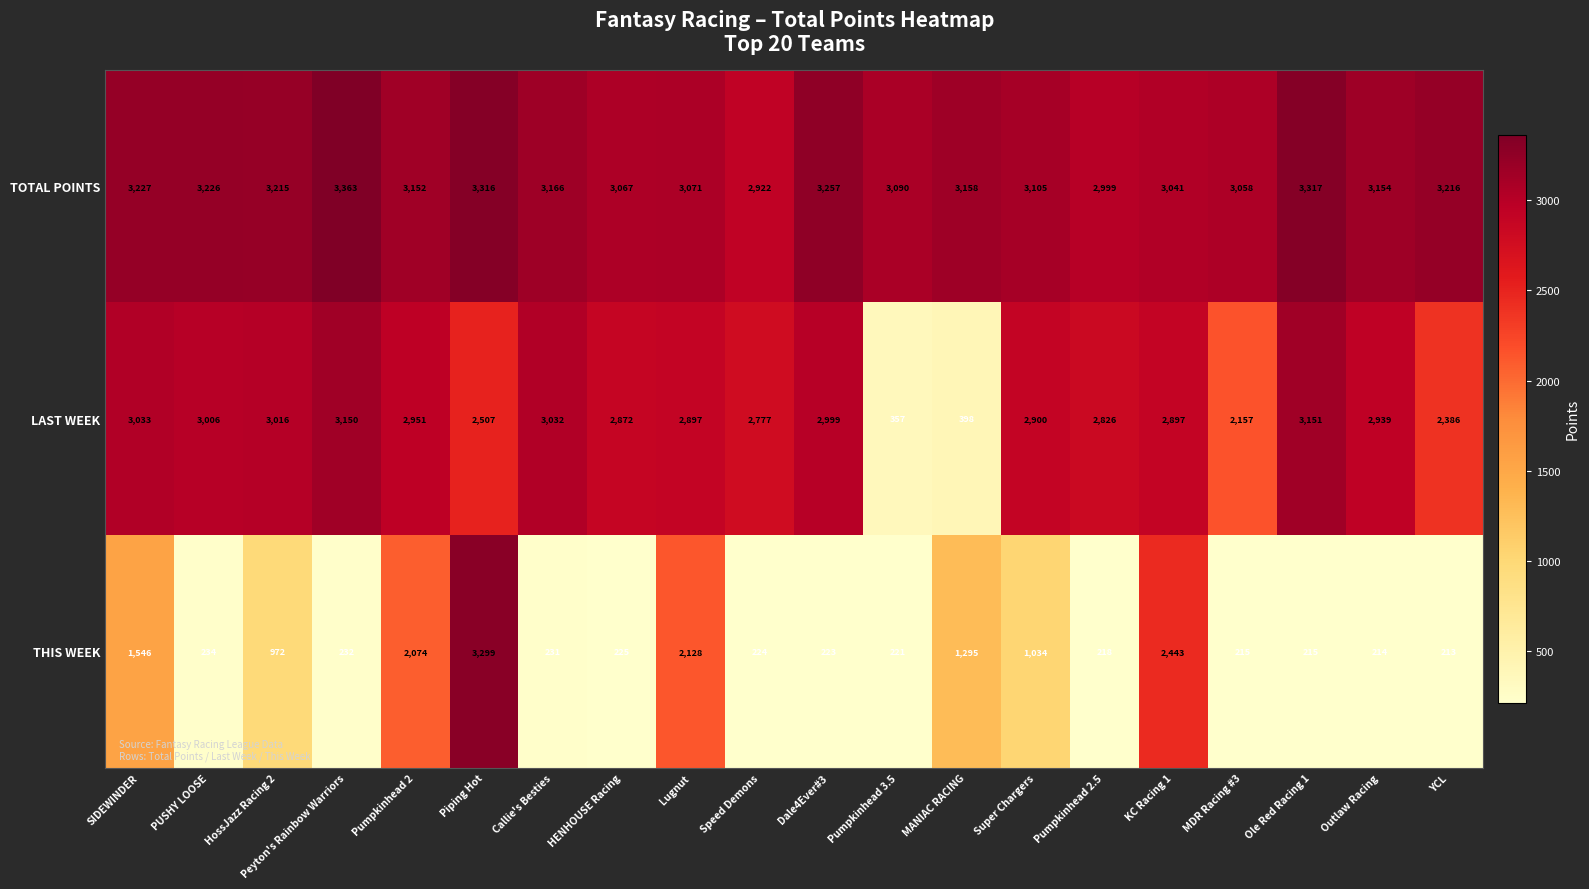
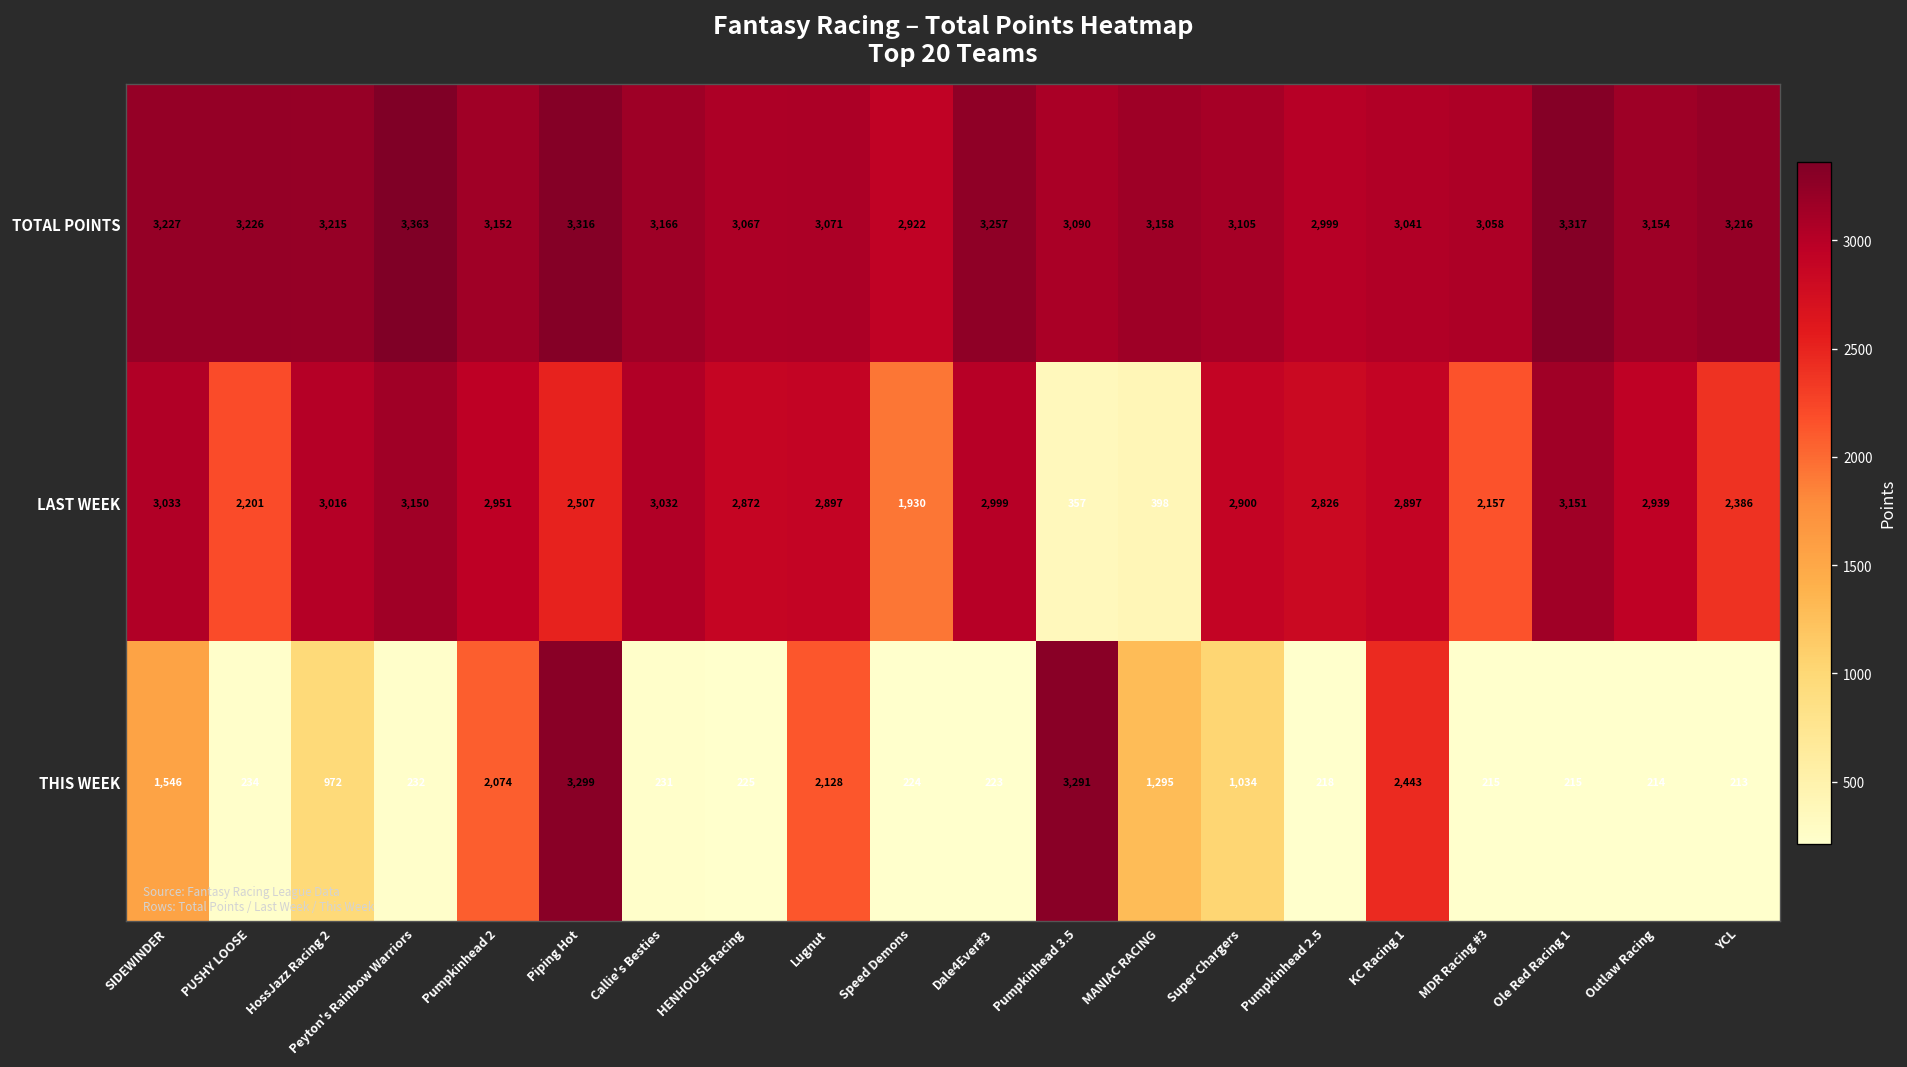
  {
    "TOTAL POINTS": {
      "SIDEWINDER": "3,227",
      "PUSHY LOOSE": "3,226",
      "HossJazz Racing 2": "3,215",
      "Peyton's Rainbow Warriors": "3,363",
      "Pumpkinhead 2": "3,152",
      "Piping Hot": "3,316",
      "Callie's Besties": "3,166",
      "HENHOUSE Racing": "3,067",
      "Lugnut": "3,071",
      "Speed Demons": "2,922",
      "Dale4Ever#3": "3,257",
      "Pumpkinhead 3.5": "3,090",
      "MANIAC RACING": "3,158",
      "Super Chargers": "3,105",
      "Pumpkinhead 2.5": "2,999",
      "KC Racing 1": "3,041",
      "MDR Racing #3": "3,058",
      "Ole Red Racing 1": "3,317",
      "Outlaw Racing": "3,154",
      "YCL": "3,216"
    },
    "LAST WEEK": {
      "SIDEWINDER": "3,033",
-     "PUSHY LOOSE": "3,006",
+     "PUSHY LOOSE": "2,201",
      "HossJazz Racing 2": "3,016",
      "Peyton's Rainbow Warriors": "3,150",
      "Pumpkinhead 2": "2,951",
      "Piping Hot": "2,507",
      "Callie's Besties": "3,032",
      "HENHOUSE Racing": "2,872",
      "Lugnut": "2,897",
-     "Speed Demons": "2,777",
+     "Speed Demons": "1,930",
      "Dale4Ever#3": "2,999",
      "Pumpkinhead 3.5": "357",
      "MANIAC RACING": "398",
      "Super Chargers": "2,900",
      "Pumpkinhead 2.5": "2,826",
      "KC Racing 1": "2,897",
      "MDR Racing #3": "2,157",
      "Ole Red Racing 1": "3,151",
      "Outlaw Racing": "2,939",
      "YCL": "2,386"
    },
    "THIS WEEK": {
      "SIDEWINDER": "1,546",
      "HossJazz Racing 2": "972",
      "Peyton's Rainbow Warriors": "232",
      "Pumpkinhead 2": "2,074",
      "Piping Hot": "3,299",
      "Callie's Besties": "231",
      "HENHOUSE Racing": "225",
      "Lugnut": "2,128",
      "Speed Demons": "224",
      "Dale4Ever#3": "223",
-     "Pumpkinhead 3.5": "221",
+     "Pumpkinhead 3.5": "3,291",
      "MANIAC RACING": "1,295",
      "Super Chargers": "1,034",
      "Pumpkinhead 2.5": "218",
      "KC Racing 1": "2,443",
      "MDR Racing #3": "215",
      "Ole Red Racing 1": "215",
      "Outlaw Racing": "214",
      "YCL": "213"
    }
  }
